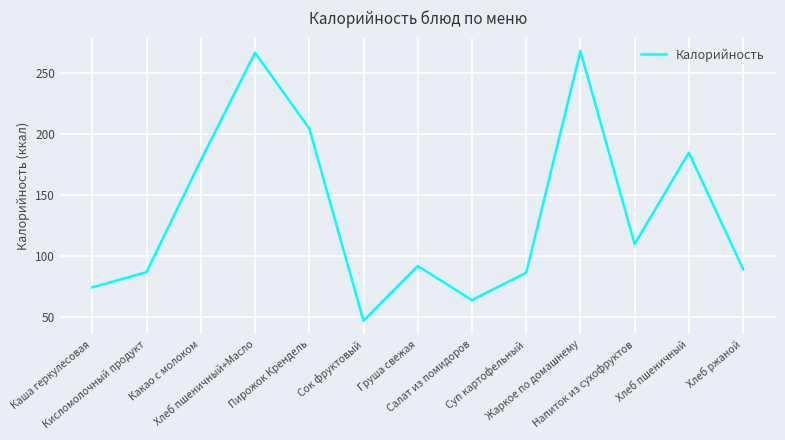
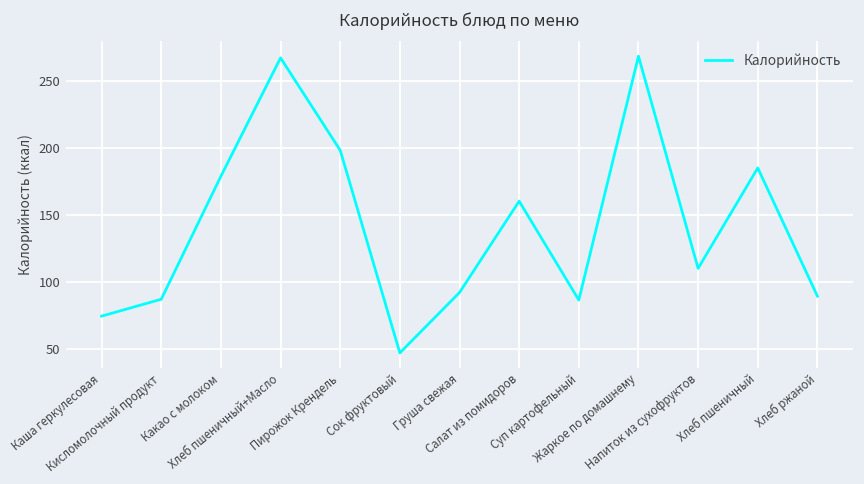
  {
    "Каша геркулесовая": 74,
    "Кисломолочный продукт": 87,
    "Какао с молоком": 179,
    "Хлеб пшеничный+Масло": 267,
-   "Пирожок Крендель": 205,
+   "Пирожок Крендель": 198,
    "Сок фруктовый": 47,
    "Груша свежая": 92,
-   "Салат из помидоров": 64,
+   "Салат из помидоров": 160,
    "Суп картофельный": 86,
    "Жаркое по домашнему": 268,
    "Напиток из сухофруктов": 110,
    "Хлеб пшеничный": 185,
    "Хлеб ржаной": 89
  }
